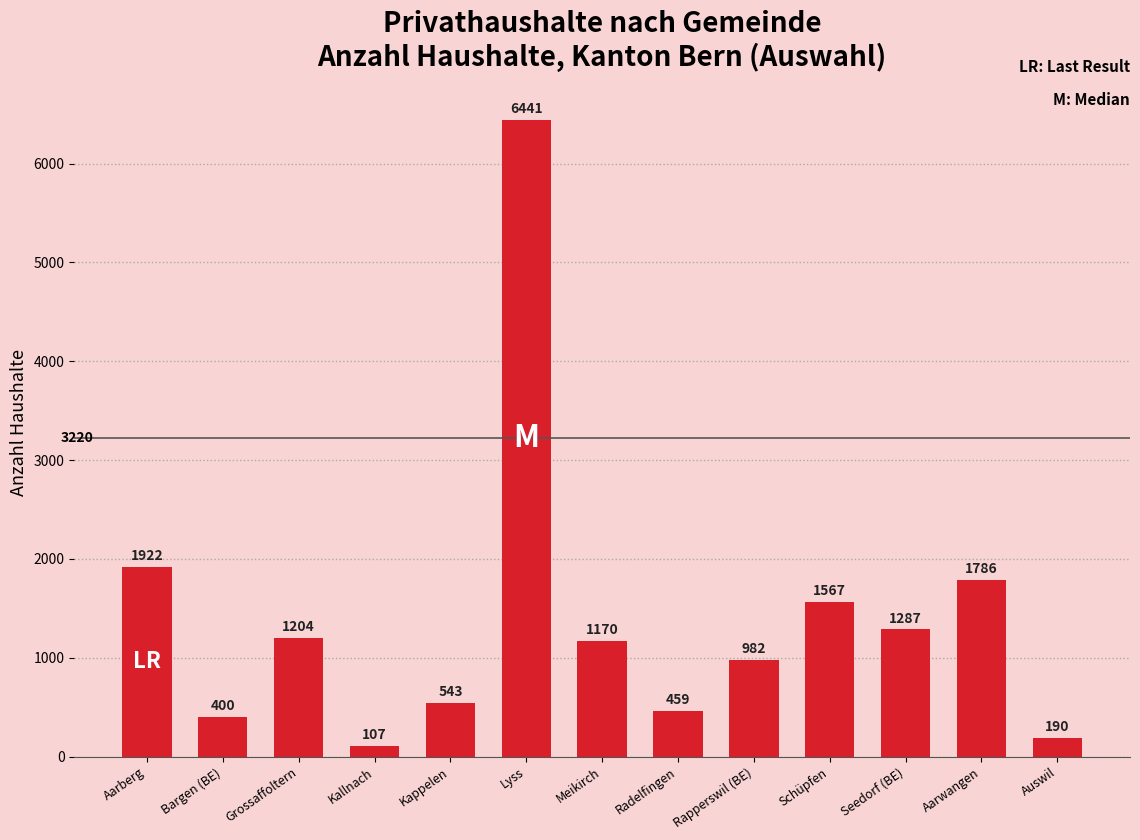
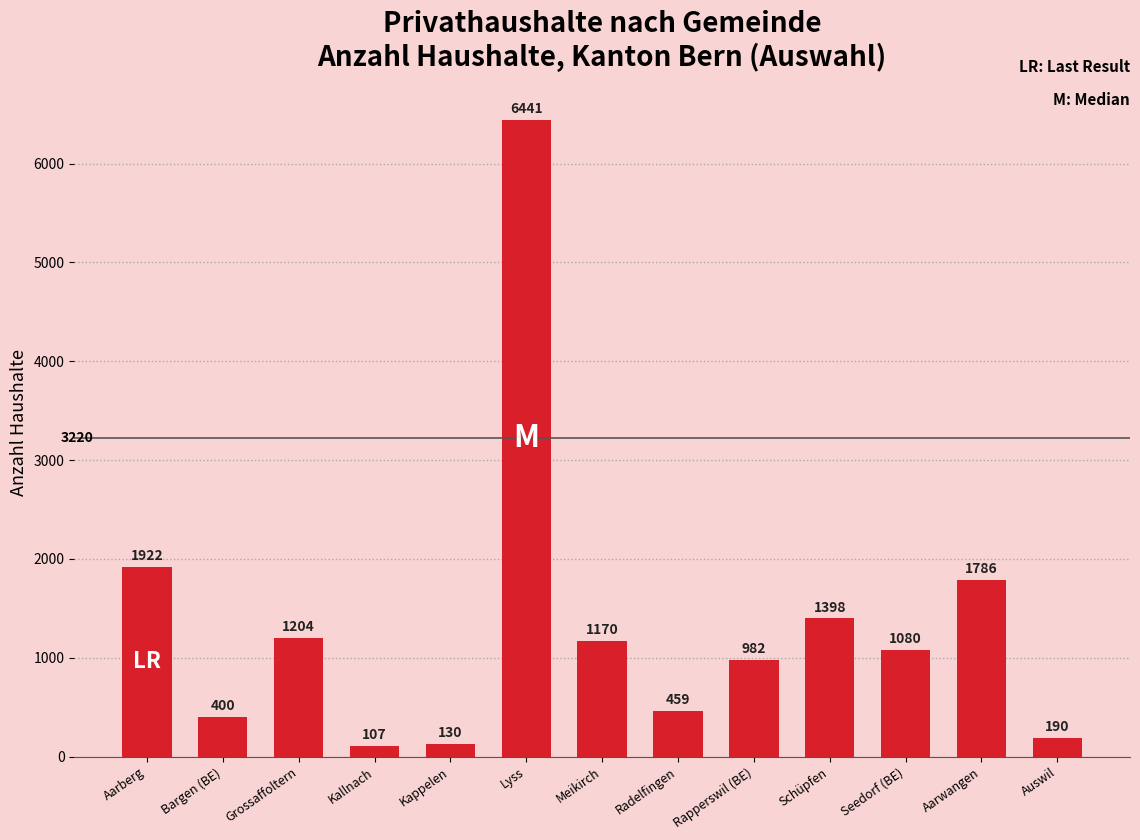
  {
    "Aarberg": 1922,
    "Bargen (BE)": 400,
    "Grossaffoltern": 1204,
    "Kallnach": 107,
-   "Kappelen": 543,
+   "Kappelen": 130,
    "Lyss": 6441,
    "Meikirch": 1170,
    "Radelfingen": 459,
    "Rapperswil (BE)": 982,
-   "Schüpfen": 1567,
-   "Seedorf (BE)": 1287,
+   "Schüpfen": 1398,
+   "Seedorf (BE)": 1080,
    "Aarwangen": 1786,
    "Auswil": 190
  }
